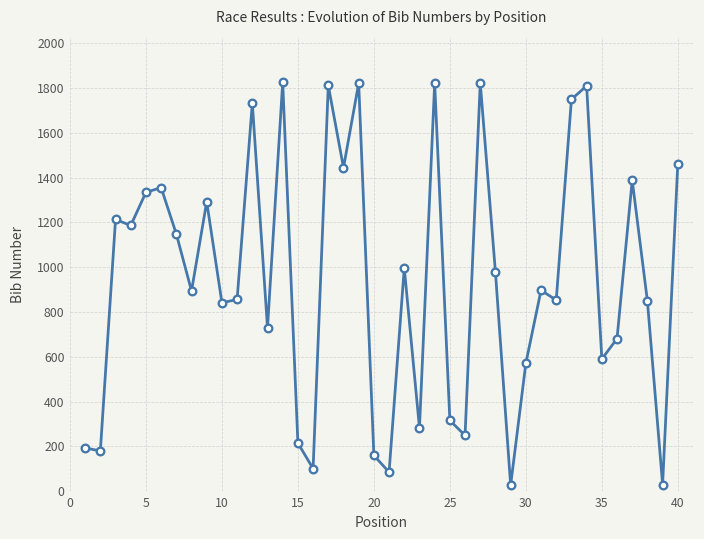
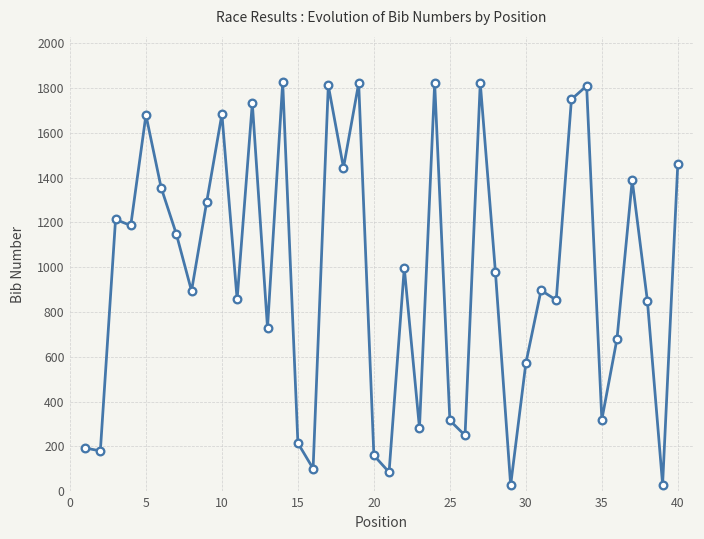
  {
-   "5": 1330,
-   "10": 840,
+   "5": 1680,
+   "10": 1680,
    "15": 220,
    "20": 160,
    "25": 320,
    "30": 570,
-   "35": 590,
+   "35": 320,
    "40": 1460
  }
